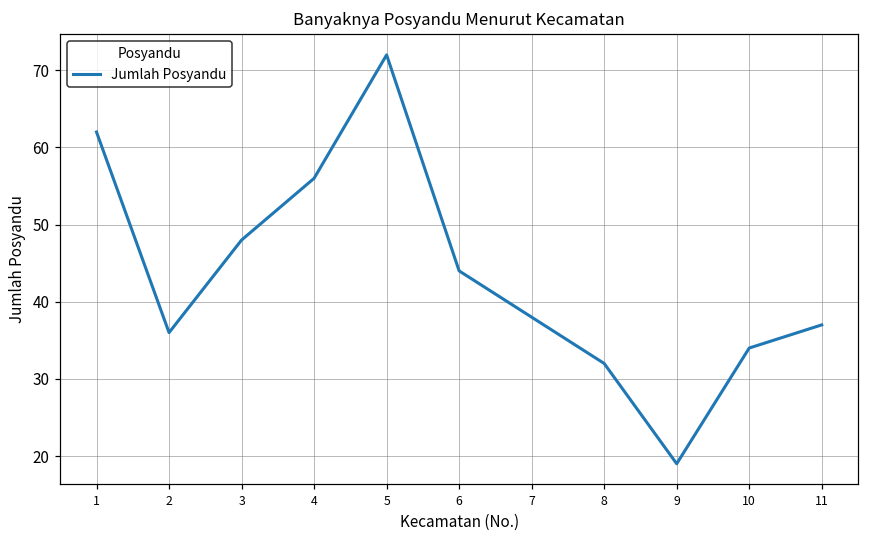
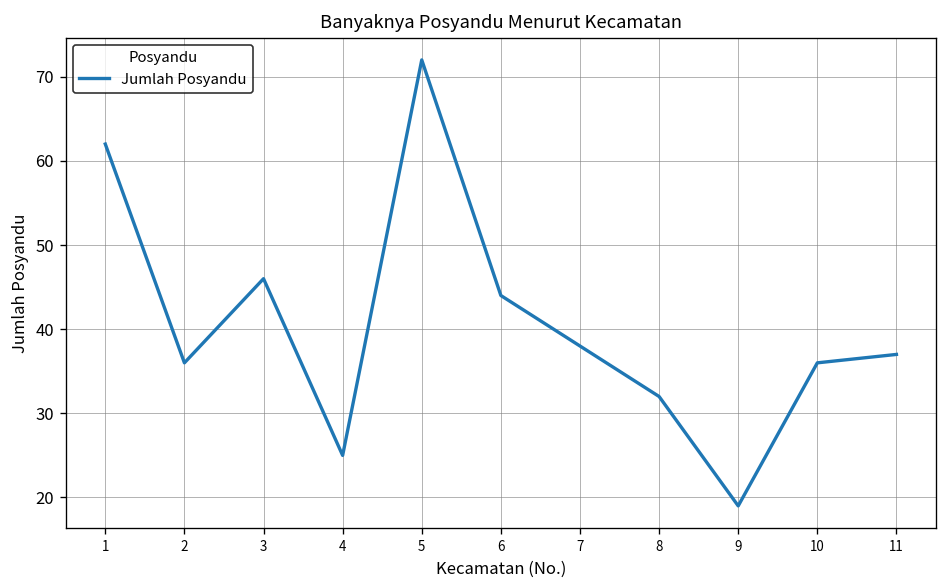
  {
    "1": 62,
    "2": 36,
-   "3": 48,
-   "4": 56,
+   "3": 46,
+   "4": 25,
    "5": 72,
    "6": 44,
    "7": 38,
    "8": 32,
    "9": 19,
-   "10": 34,
+   "10": 36,
    "11": 37
  }
